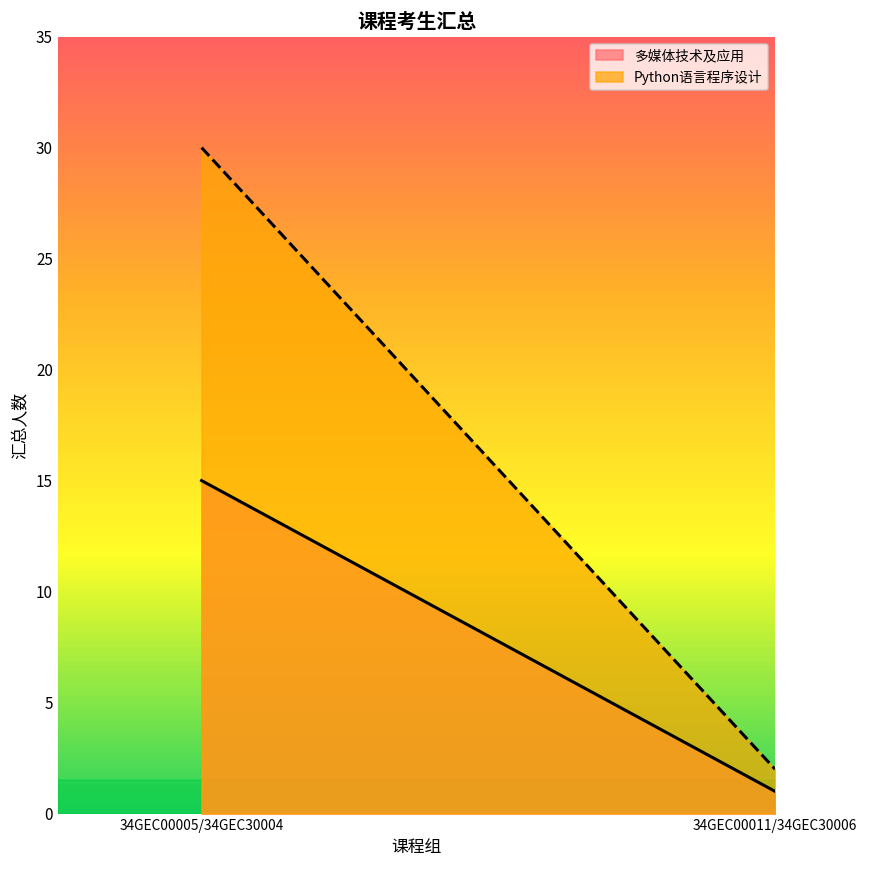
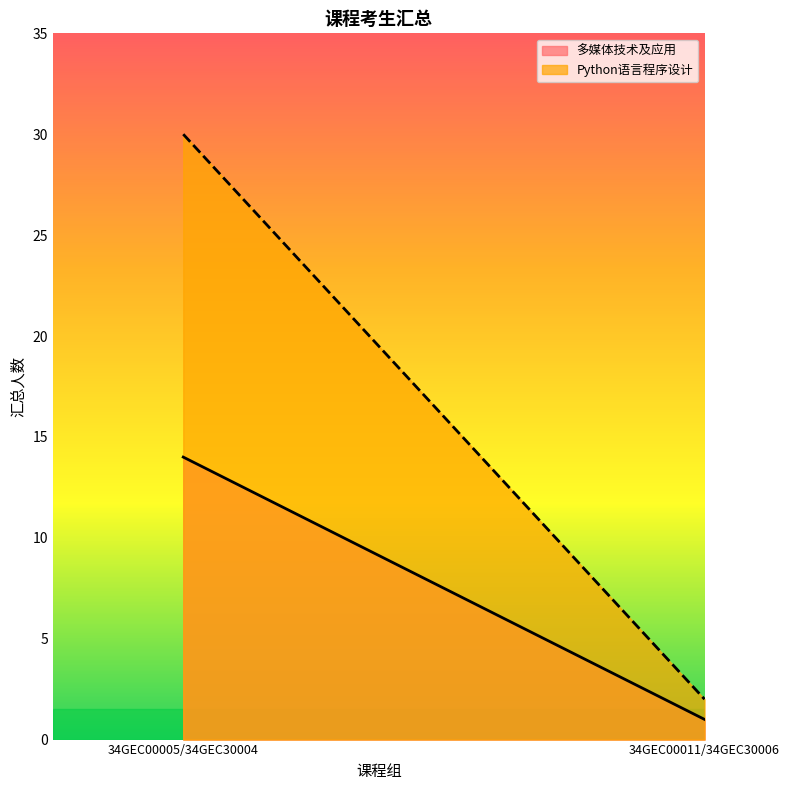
  {
    "多媒体技术及应用": {
-     "34GEC00005/34GEC30004": 15
+     "34GEC00005/34GEC30004": 14
    },
    "Python语言程序设计": {
      "34GEC00005/34GEC30004": 30,
      "34GEC00011/34GEC30006": 2
    }
  }
